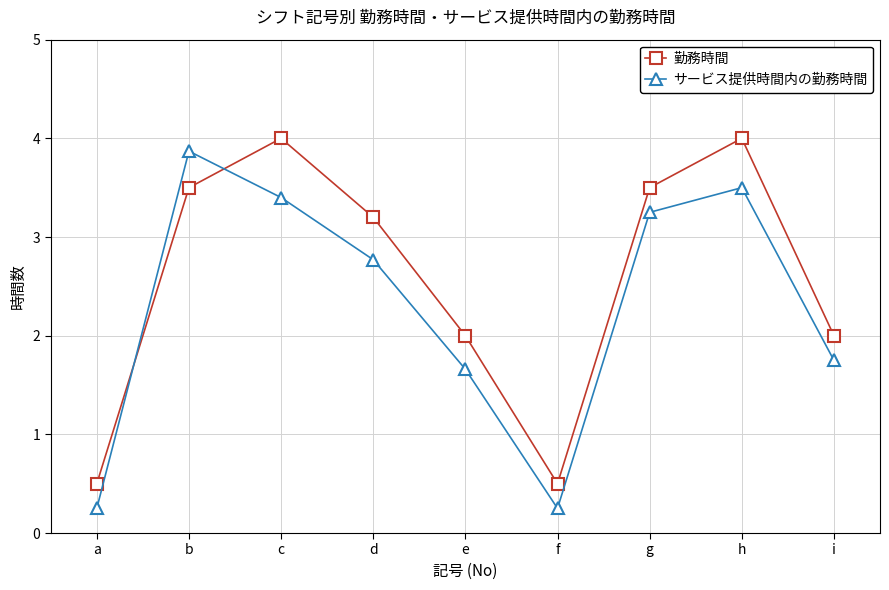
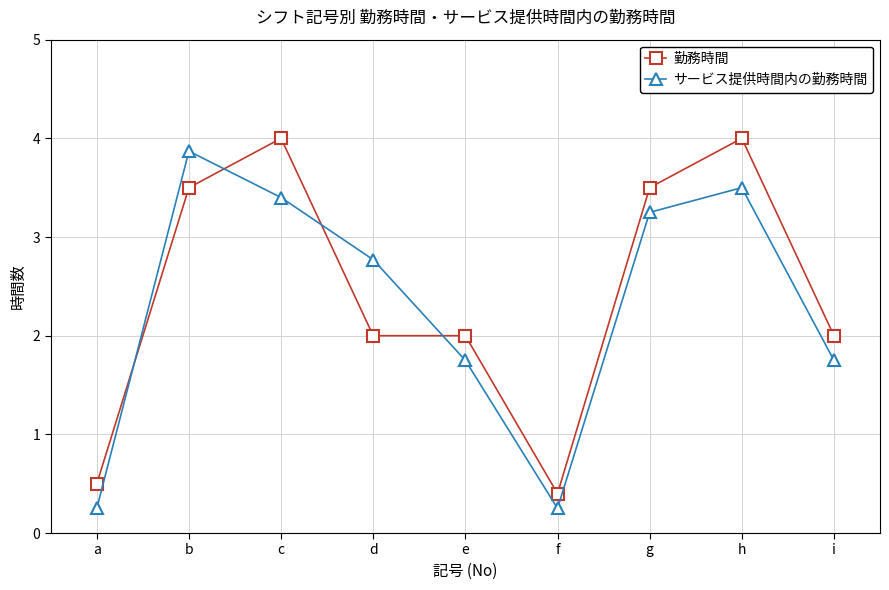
  {
    "勤務時間": {
      "a": 0.5,
      "b": 3.5,
      "c": 4.0,
-     "d": 3.2,
+     "d": 2.0,
      "e": 2.0,
-     "f": 0.5,
+     "f": 0.4,
      "g": 3.5,
      "h": 4.0,
      "i": 2.0
    },
    "サービス提供時間内の勤務時間": {
      "a": 0.3,
      "b": 3.9,
      "c": 3.4,
      "d": 2.8,
-     "e": 1.7,
+     "e": 1.8,
      "f": 0.3,
      "g": 3.3,
      "h": 3.5,
      "i": 1.8
    }
  }
